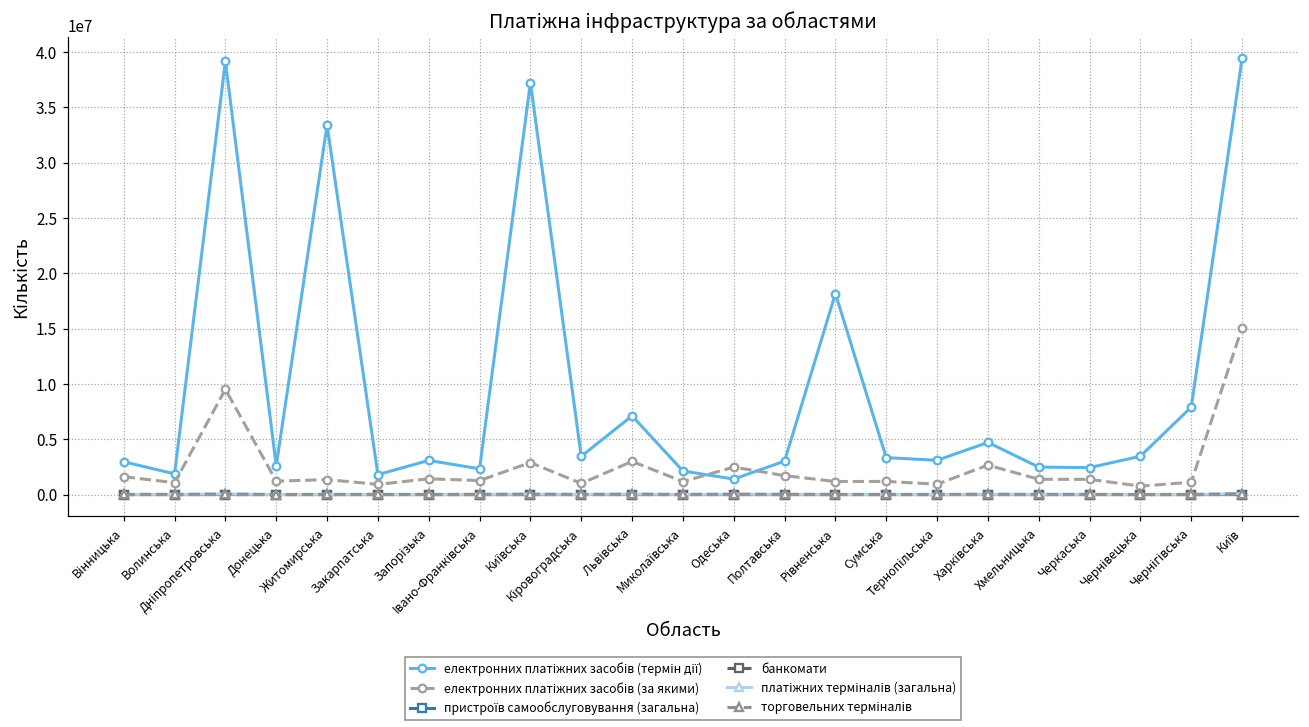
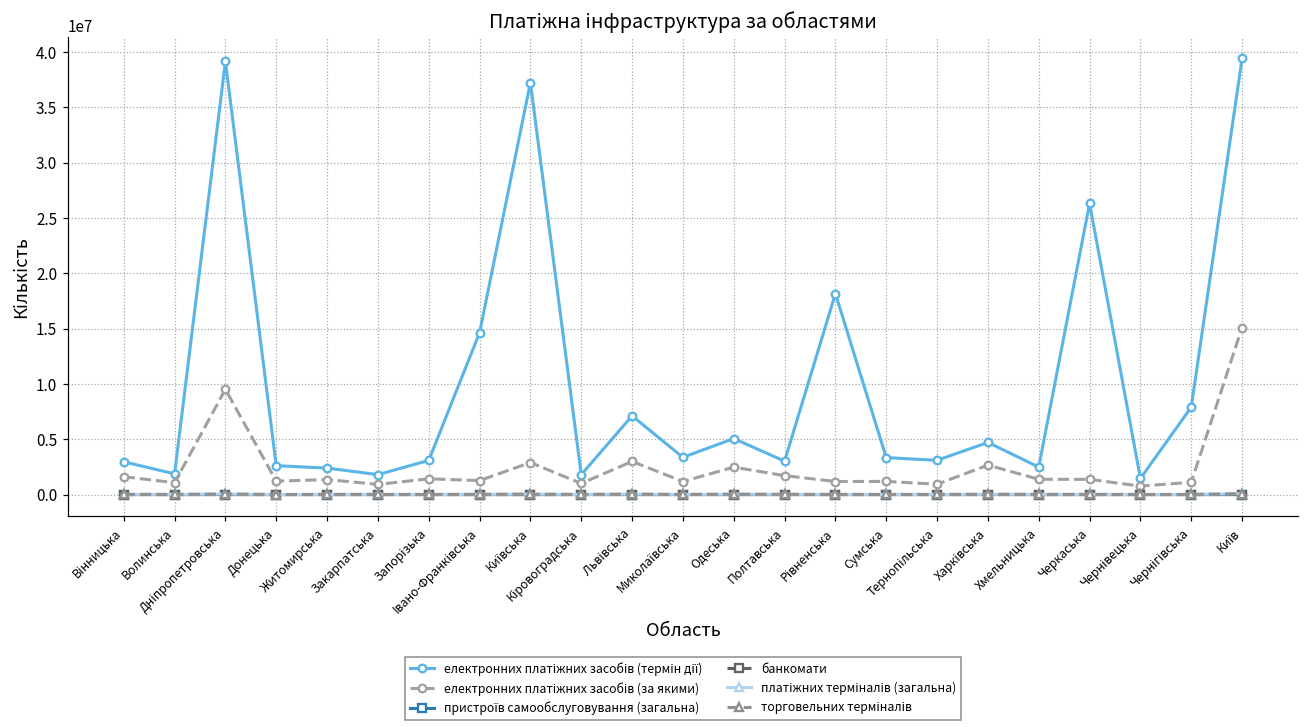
  {
    "електронних платіжних засобів (термін дії)": {
      "Вінницька": 3000000,
      "Волинська": 1900000,
      "Дніпропетровська": 39100000,
      "Донецька": 2600000,
-     "Житомирська": 33400000,
+     "Житомирська": 2400000,
      "Закарпатська": 1800000,
      "Запорізька": 3100000,
-     "Івано-Франківська": 2300000,
+     "Івано-Франківська": 14600000,
      "Київська": 37200000,
-     "Кіровоградська": 3500000,
+     "Кіровоградська": 1800000,
      "Львівська": 7100000,
-     "Миколаївська": 2100000,
-     "Одеська": 1400000,
+     "Миколаївська": 3400000,
+     "Одеська": 5100000,
      "Полтавська": 3000000,
      "Рівненська": 18200000,
      "Сумська": 3300000,
      "Тернопільська": 3100000,
      "Харківська": 4700000,
      "Хмельницька": 2500000,
-     "Черкаська": 2400000,
-     "Чернівецька": 3500000,
+     "Черкаська": 26300000,
+     "Чернівецька": 1500000,
      "Чернігівська": 7900000,
      "Київ": 39400000
    }
  }
